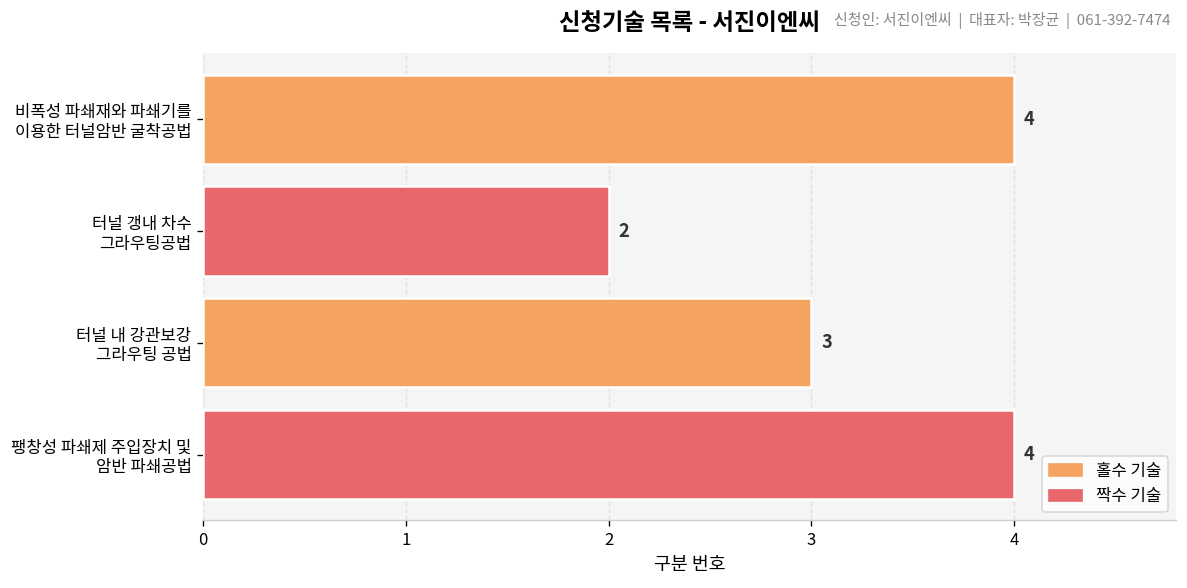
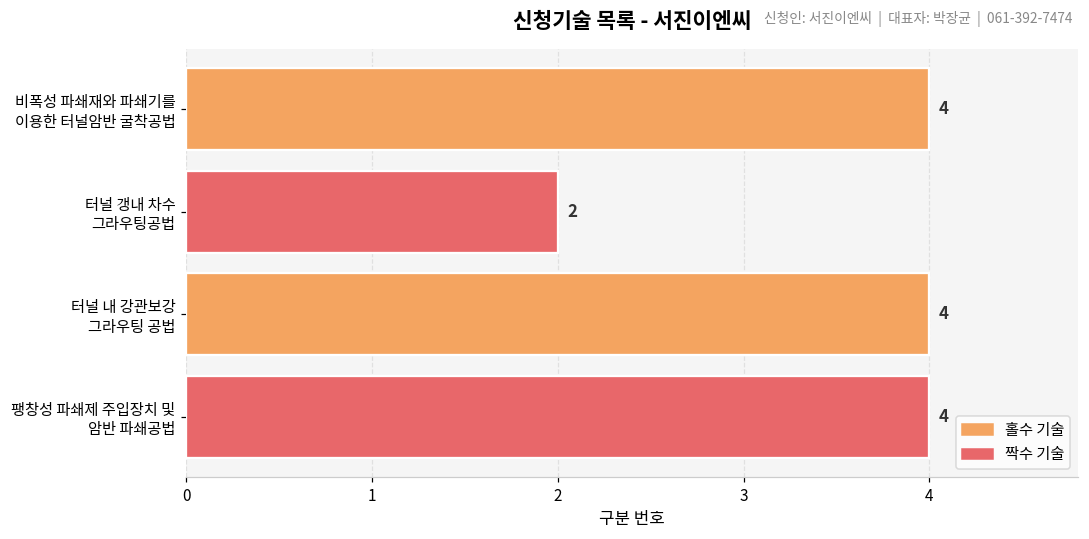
  {
    "비폭성 파쇄재와 파쇄기를 이용한 터널암반 굴착공법": 4,
    "터널 갱내 차수 그라우팅공법": 2,
-   "터널 내 강관보강 그라우팅 공법": 3,
+   "터널 내 강관보강 그라우팅 공법": 4,
    "팽창성 파쇄제 주입장치 및 암반 파쇄공법": 4
  }
